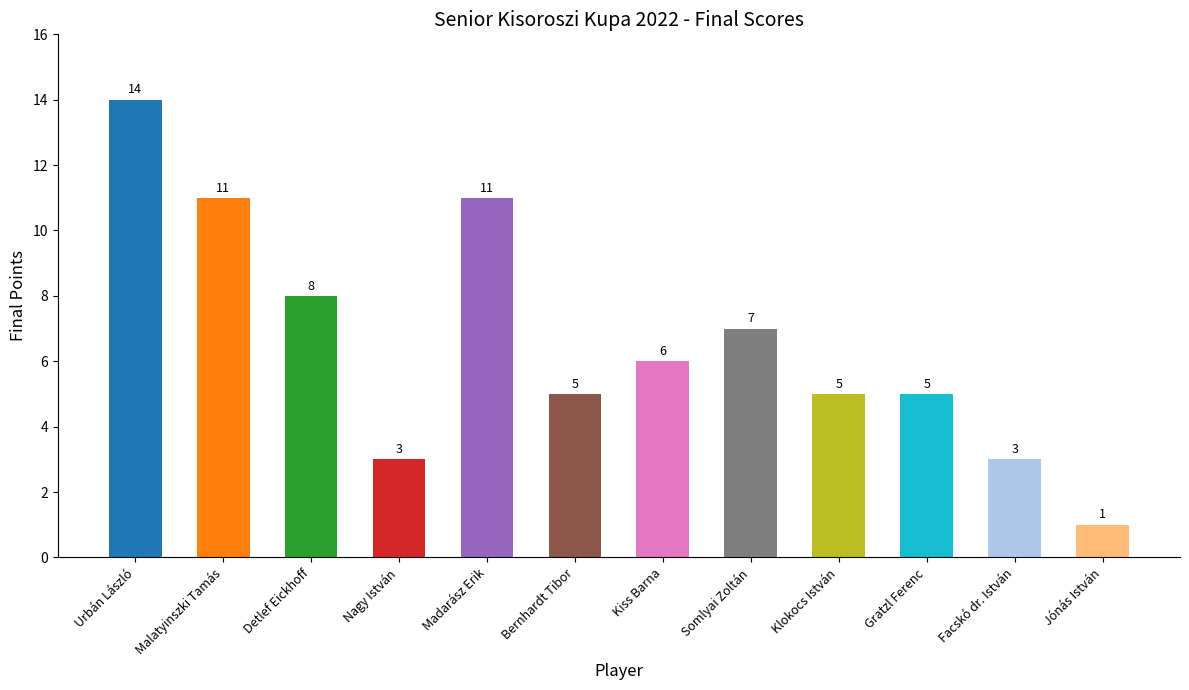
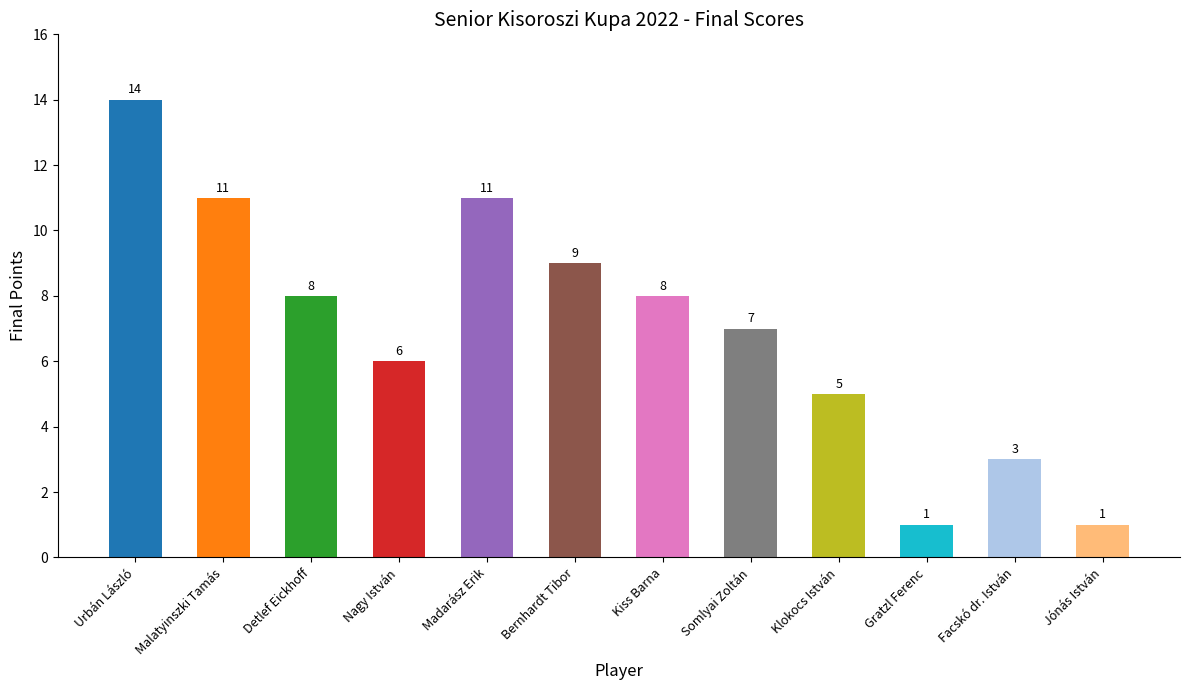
  {
    "Urbán László": 14,
    "Malatyinszki Tamás": 11,
    "Detlef Eickhoff": 8,
-   "Nagy István": 3,
+   "Nagy István": 6,
    "Madarász Erik": 11,
-   "Bernhardt Tibor": 5,
-   "Kiss Barna": 6,
+   "Bernhardt Tibor": 9,
+   "Kiss Barna": 8,
    "Somlyai Zoltán": 7,
    "Klokocs István": 5,
-   "Gratzl Ferenc": 5,
+   "Gratzl Ferenc": 1,
    "Facskó dr. István": 3,
    "Jónás István": 1
  }
